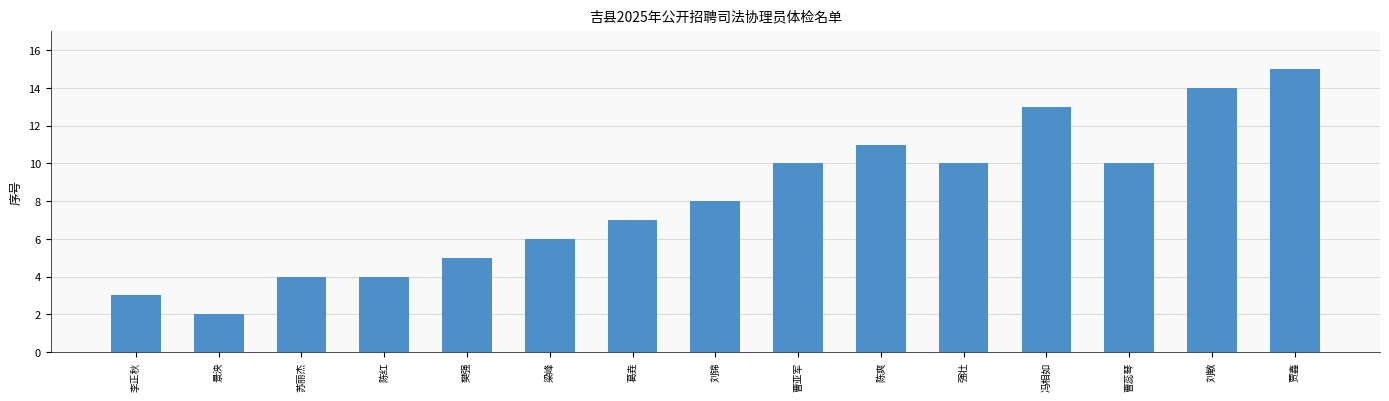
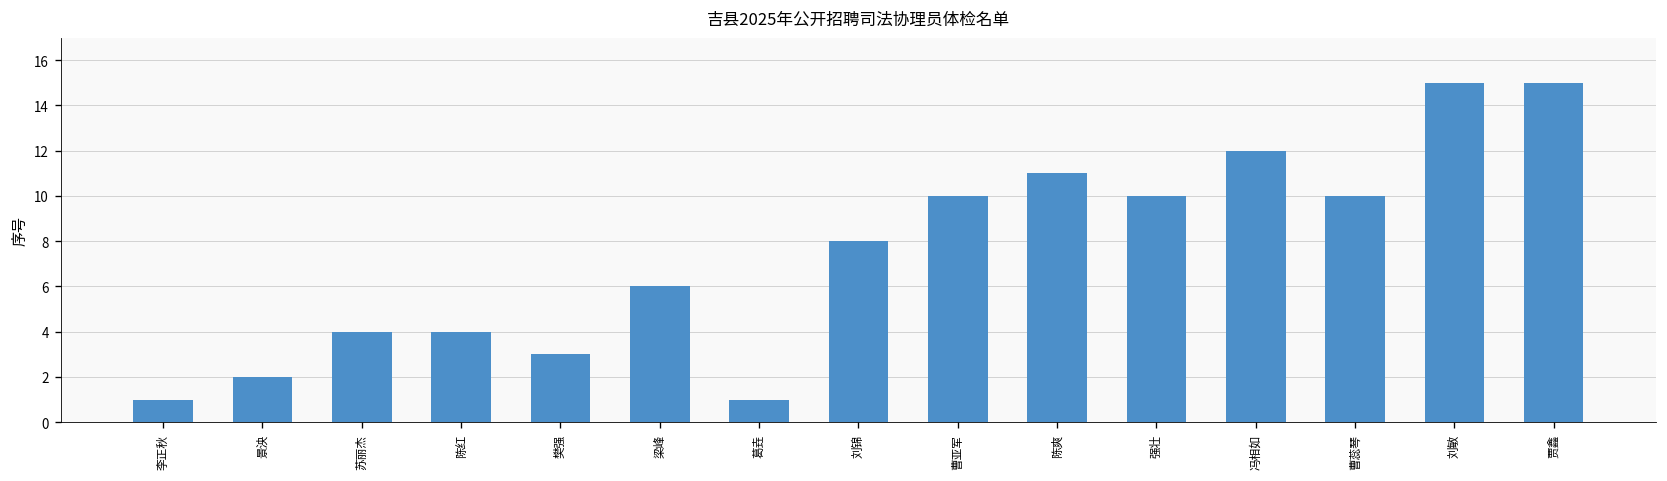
  {
-   "李正秋": 3,
+   "李正秋": 1,
    "景泱": 2,
    "苏丽杰": 4,
    "陈红": 4,
-   "樊强": 5,
+   "樊强": 3,
    "梁峰": 6,
-   "葛垚": 7,
+   "葛垚": 1,
    "刘锦": 8,
    "曹亚军": 10,
    "陈爽": 11,
    "强壮": 10,
-   "冯相如": 13,
+   "冯相如": 12,
    "曹蕊琴": 10,
-   "刘敏": 14,
+   "刘敏": 15,
    "贾鑫": 15
  }
